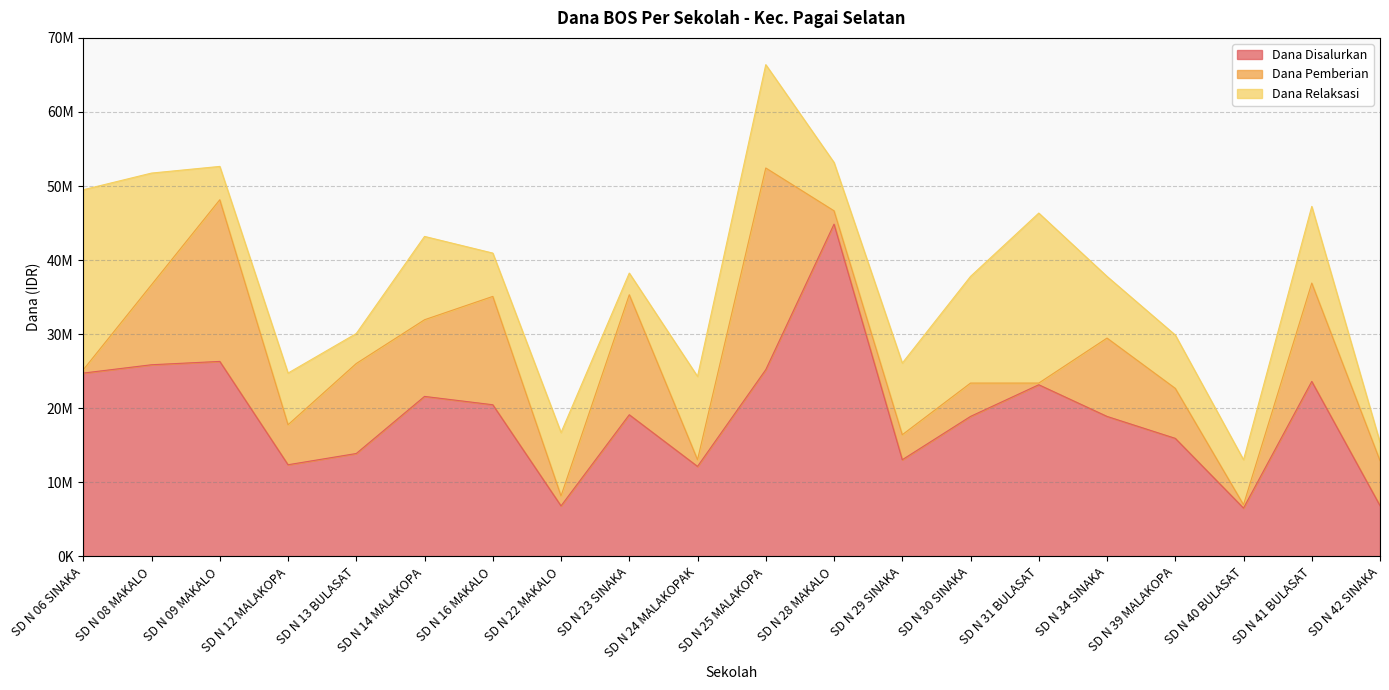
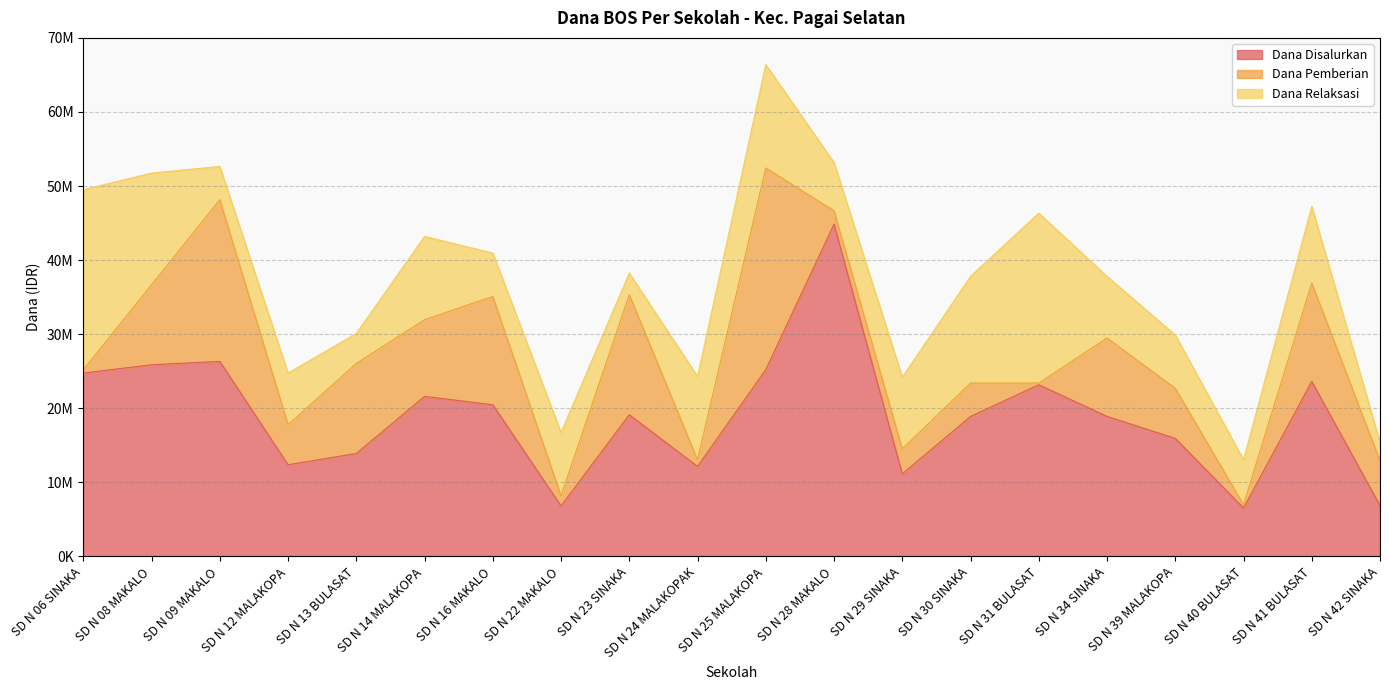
  {
    "Dana Disalurkan": {
      "SD N 06 SINAKA": 25000000,
      "SD N 08 MAKALO": 26000000,
      "SD N 09 MAKALO": 26000000,
      "SD N 12 MALAKOPA": 12000000,
      "SD N 13 BULASAT": 14000000,
      "SD N 14 MALAKOPA": 22000000,
      "SD N 16 MAKALO": 20000000,
      "SD N 22 MAKALO": 7000000,
      "SD N 23 SINAKA": 19000000,
      "SD N 24 MALAKOPAK": 12000000,
      "SD N 25 MALAKOPA": 25000000,
      "SD N 28 MAKALO": 45000000,
-     "SD N 29 SINAKA": 13000000,
+     "SD N 29 SINAKA": 11000000,
      "SD N 30 SINAKA": 19000000,
      "SD N 34 SINAKA": 19000000,
      "SD N 39 MALAKOPA": 16000000,
      "SD N 40 BULASAT": 7000000,
      "SD N 41 BULASAT": 24000000,
      "SD N 42 SINAKA": 7000000
    }
  }
